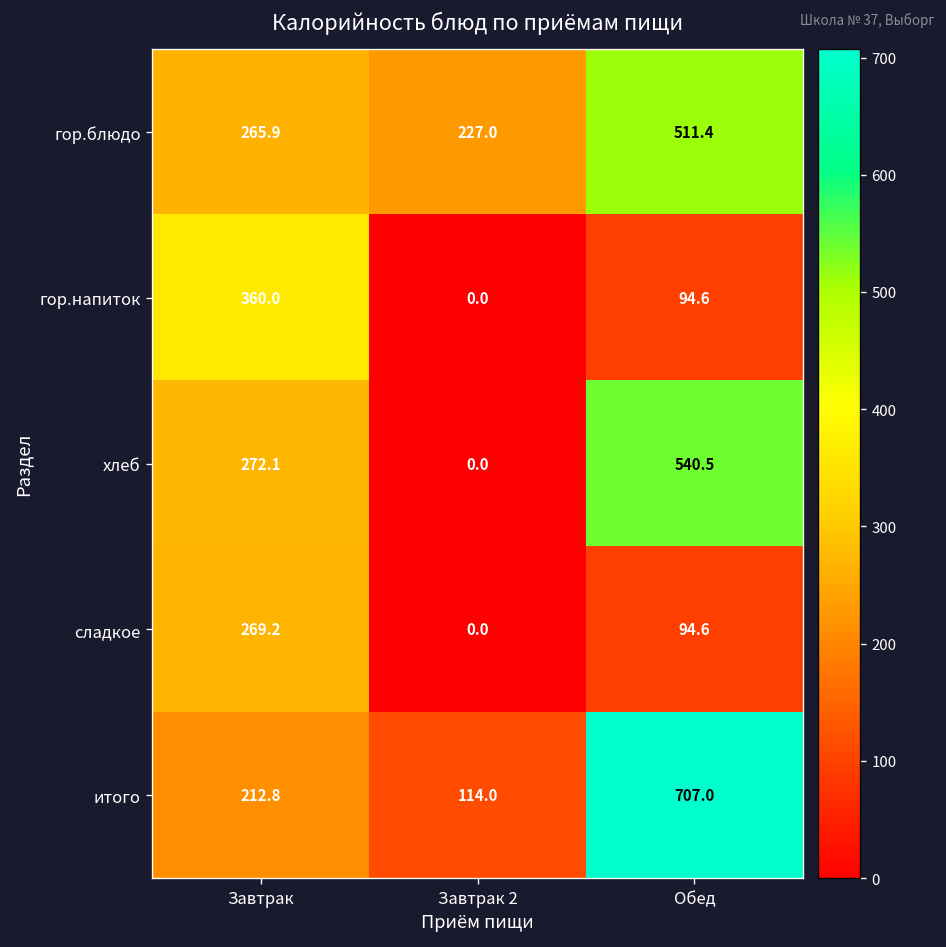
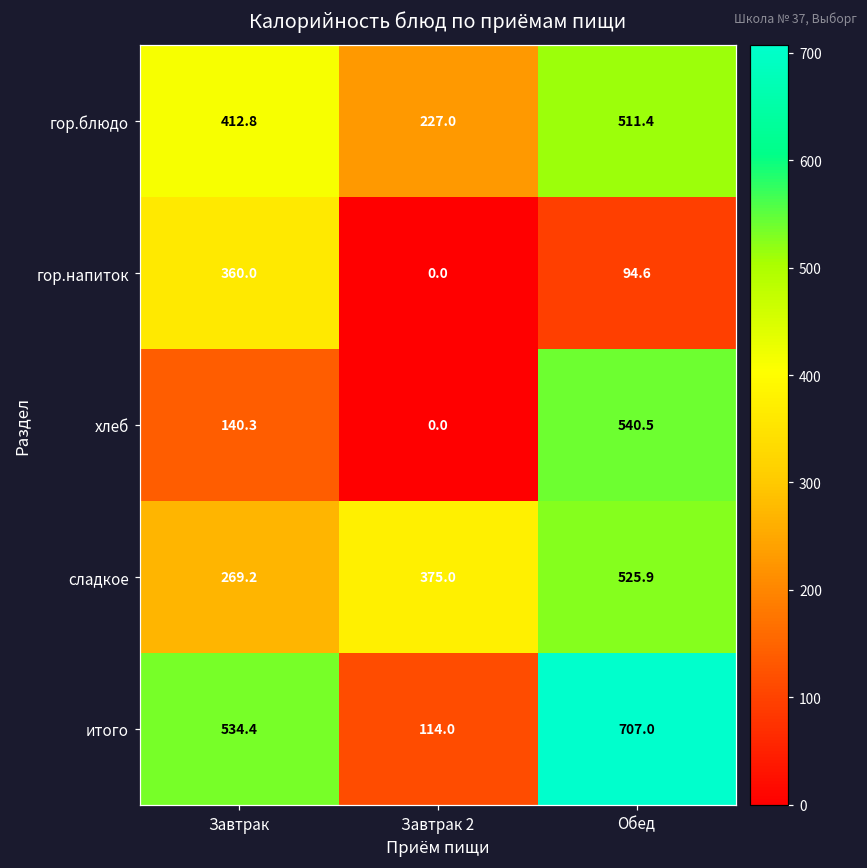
  {
    "гор.блюдо": {
-     "Завтрак": 265.9,
+     "Завтрак": 412.8,
      "Завтрак 2": 227.0,
      "Обед": 511.4
    },
    "гор.напиток": {
      "Завтрак": 360.0,
      "Завтрак 2": 0.0,
      "Обед": 94.6
    },
    "хлеб": {
-     "Завтрак": 272.1,
+     "Завтрак": 140.3,
      "Завтрак 2": 0.0,
      "Обед": 540.5
    },
    "сладкое": {
      "Завтрак": 269.2,
-     "Завтрак 2": 0.0,
-     "Обед": 94.6
+     "Завтрак 2": 375.0,
+     "Обед": 525.9
    },
    "итого": {
-     "Завтрак": 212.8,
+     "Завтрак": 534.4,
      "Завтрак 2": 114.0,
      "Обед": 707.0
    }
  }
